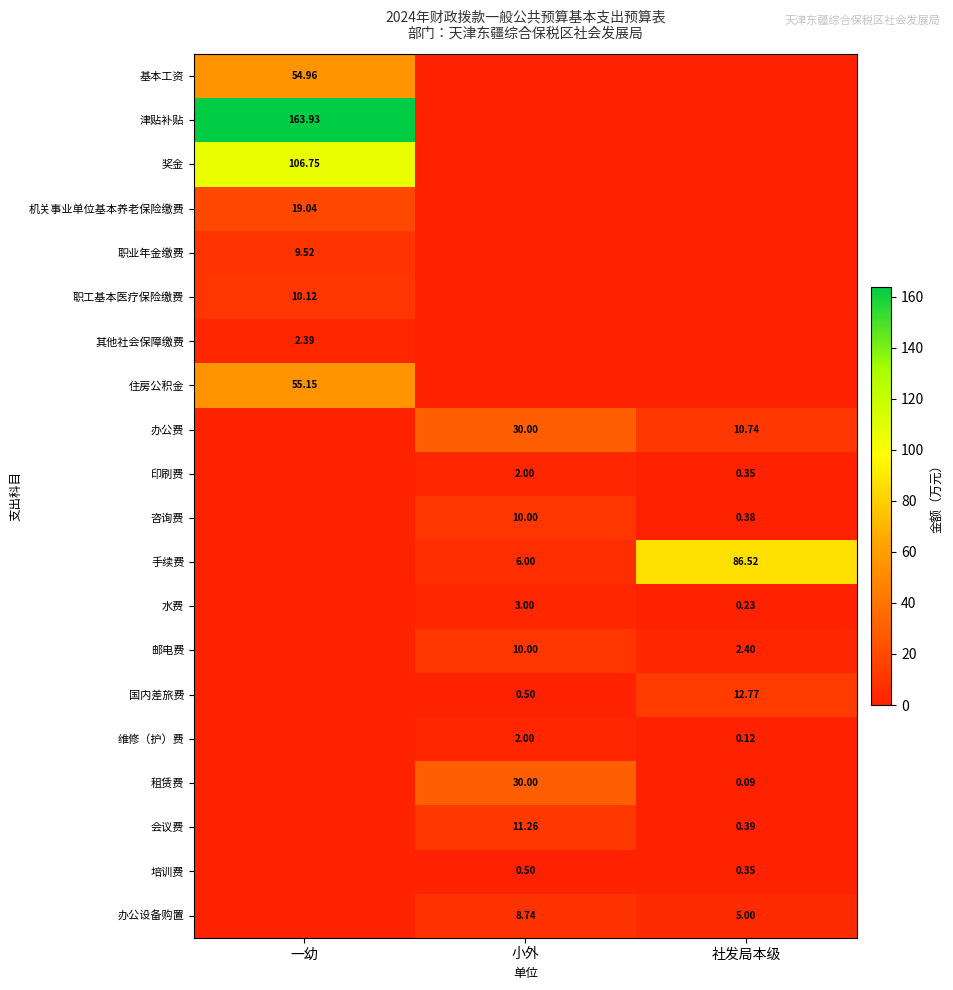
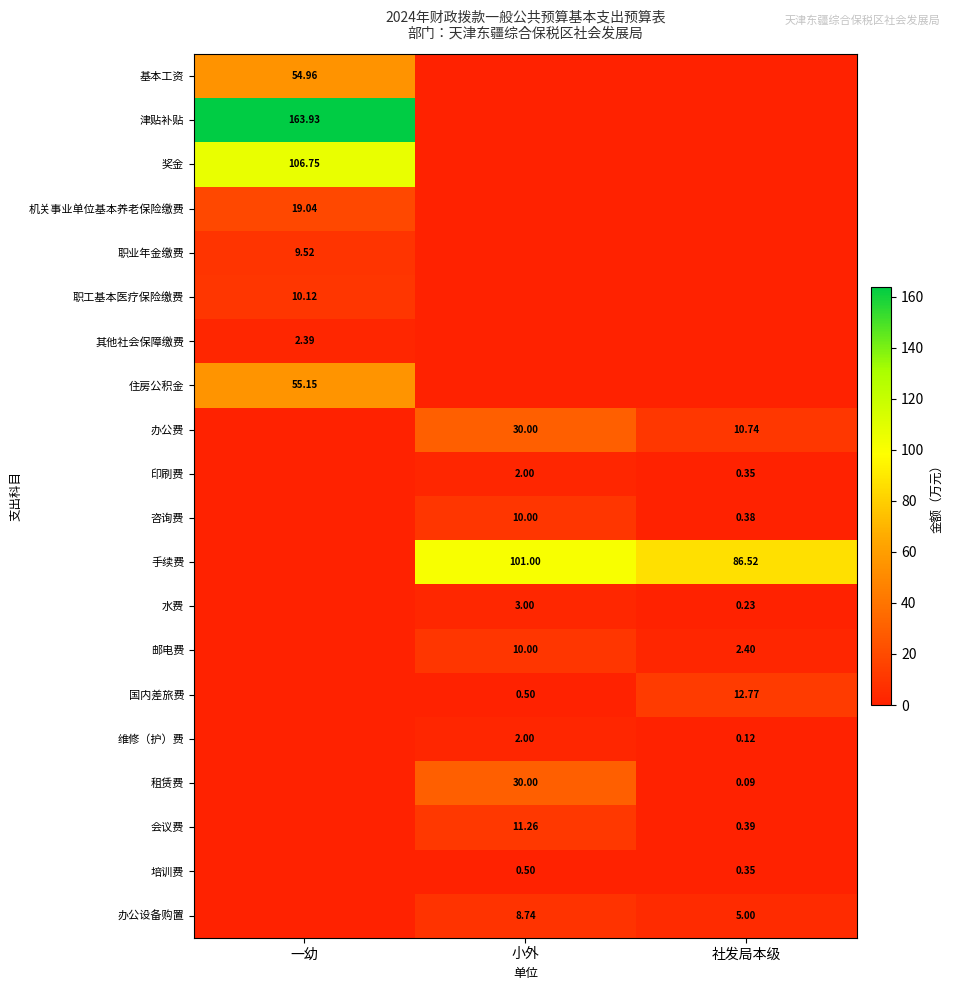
  {
    "基本工资": {
      "一幼": 54.96
    },
    "津贴补贴": {
      "一幼": 163.93
    },
    "奖金": {
      "一幼": 106.75
    },
    "机关事业单位基本养老保险缴费": {
      "一幼": 19.04
    },
    "职业年金缴费": {
      "一幼": 9.52
    },
    "职工基本医疗保险缴费": {
      "一幼": 10.12
    },
    "其他社会保障缴费": {
      "一幼": 2.39
    },
    "住房公积金": {
      "一幼": 55.15
    },
    "办公费": {
      "小外": 30.00,
      "社发局本级": 10.74
    },
    "印刷费": {
      "小外": 2.00,
      "社发局本级": 0.35
    },
    "咨询费": {
      "小外": 10.00,
      "社发局本级": 0.38
    },
    "手续费": {
-     "小外": 6.00,
+     "小外": 101.00,
      "社发局本级": 86.52
    },
    "水费": {
      "小外": 3.00,
      "社发局本级": 0.23
    },
    "邮电费": {
      "小外": 10.00,
      "社发局本级": 2.40
    },
    "国内差旅费": {
      "小外": 0.50,
      "社发局本级": 12.77
    },
    "维修（护）费": {
      "小外": 2.00,
      "社发局本级": 0.12
    },
    "租赁费": {
      "小外": 30.00,
      "社发局本级": 0.09
    },
    "会议费": {
      "小外": 11.26,
      "社发局本级": 0.39
    },
    "培训费": {
      "小外": 0.50,
      "社发局本级": 0.35
    },
    "办公设备购置": {
      "小外": 8.74,
      "社发局本级": 5.00
    }
  }
